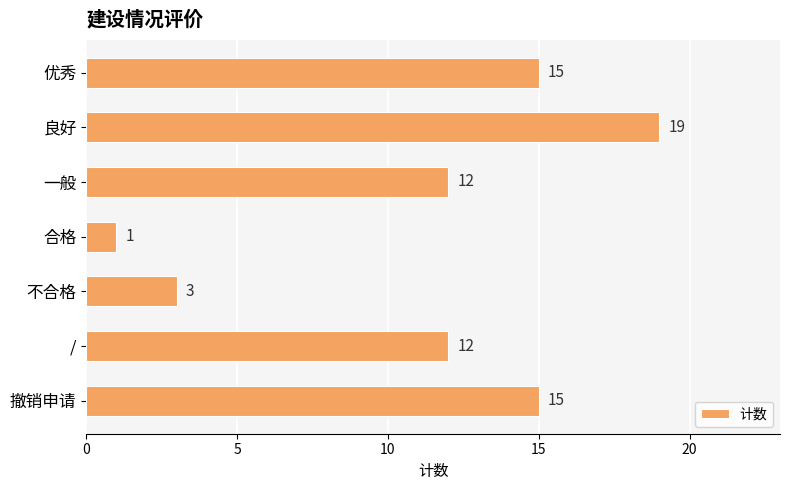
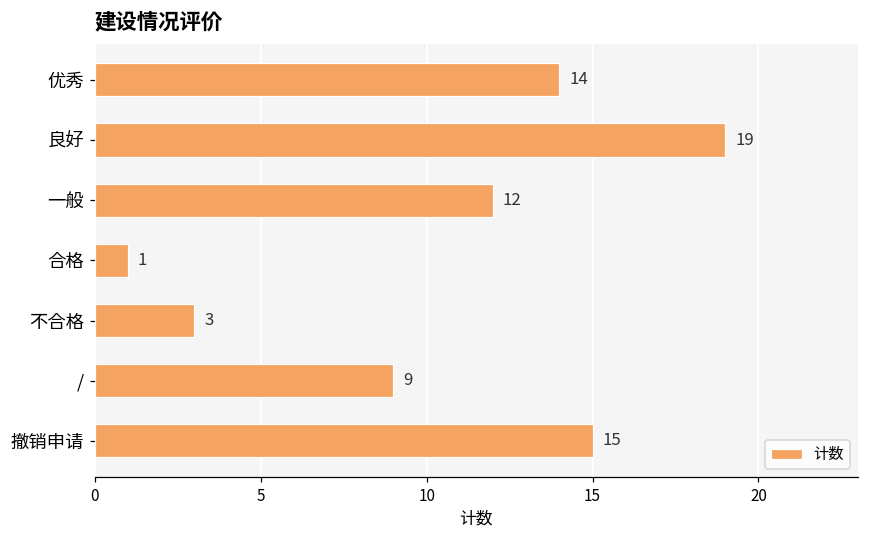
  {
-   "优秀": 15,
+   "优秀": 14,
    "良好": 19,
    "一般": 12,
    "合格": 1,
    "不合格": 3,
-   "/": 12,
+   "/": 9,
    "撤销申请": 15
  }
